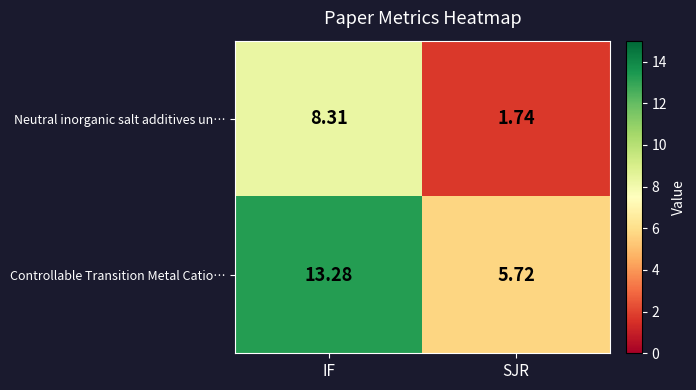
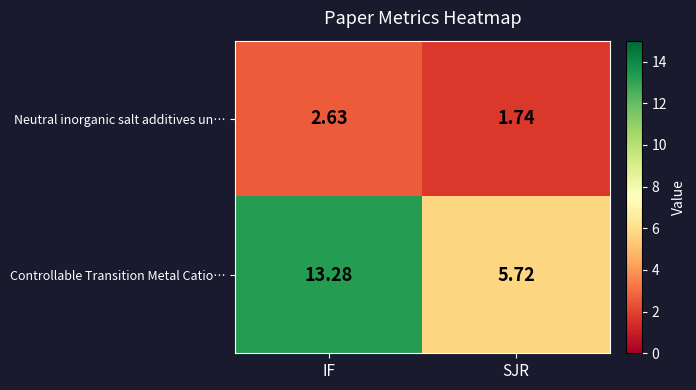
  {
    "Neutral inorganic salt additives un…": {
-     "IF": 8.31,
+     "IF": 2.63,
      "SJR": 1.74
    },
    "Controllable Transition Metal Catio…": {
      "IF": 13.28,
      "SJR": 5.72
    }
  }
